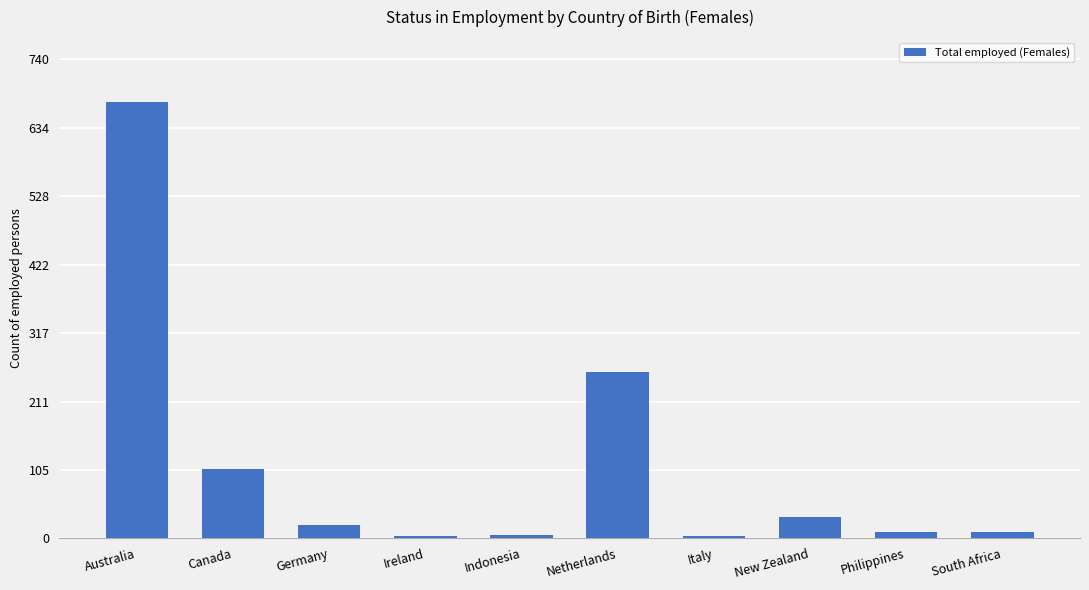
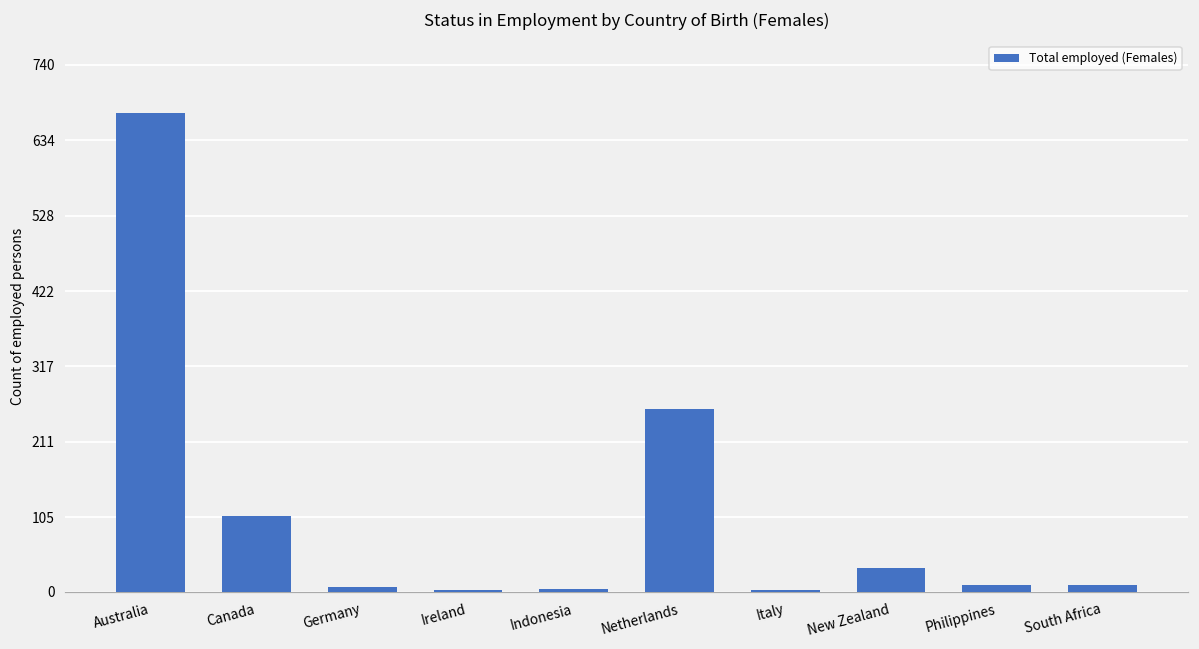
  {
    "Australia": 670,
    "Canada": 110,
-   "Germany": 20,
+   "Germany": 10,
    "Indonesia": 0,
    "Netherlands": 260,
    "New Zealand": 30,
    "Philippines": 10,
    "South Africa": 10
  }
